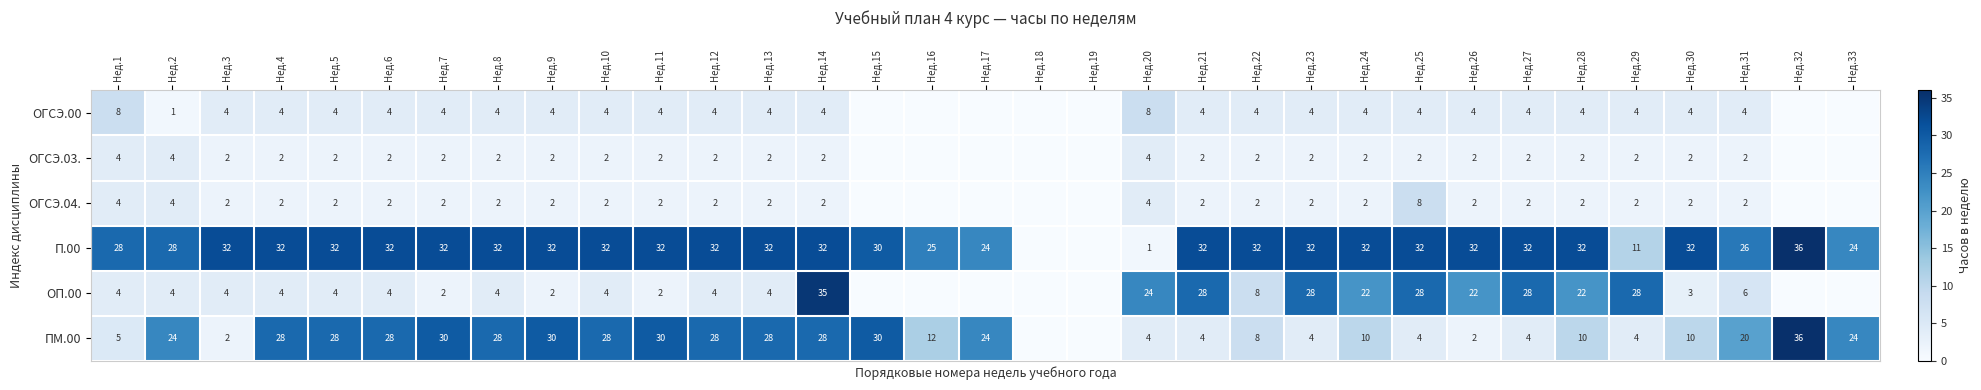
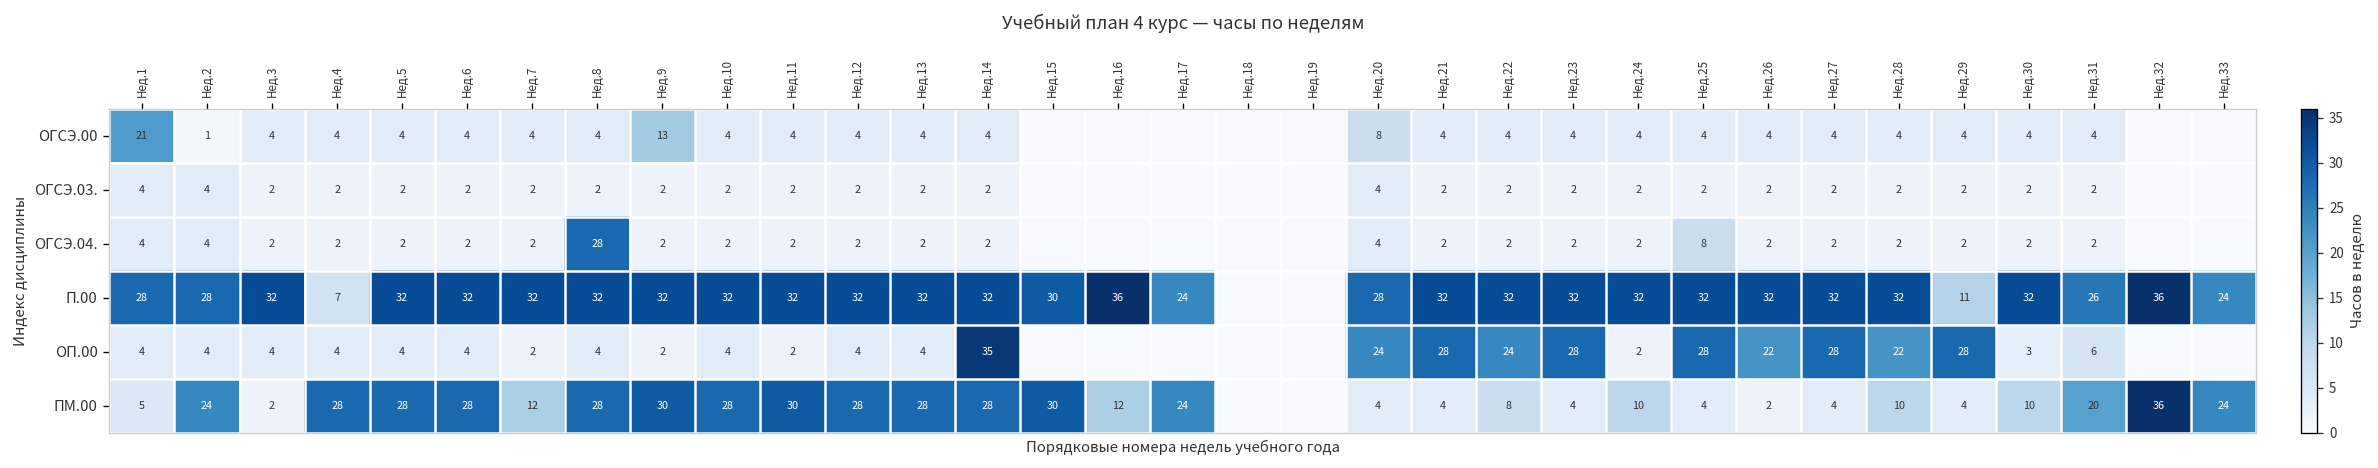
  {
    "ОГСЭ.00": {
-     "Нед.1": 8,
+     "Нед.1": 21,
      "Нед.2": 1,
      "Нед.3": 4,
      "Нед.4": 4,
      "Нед.5": 4,
      "Нед.6": 4,
      "Нед.7": 4,
      "Нед.8": 4,
-     "Нед.9": 4,
+     "Нед.9": 13,
      "Нед.10": 4,
      "Нед.11": 4,
      "Нед.12": 4,
      "Нед.13": 4,
      "Нед.14": 4,
      "Нед.20": 8,
      "Нед.21": 4,
      "Нед.22": 4,
      "Нед.23": 4,
      "Нед.24": 4,
      "Нед.25": 4,
      "Нед.26": 4,
      "Нед.27": 4,
      "Нед.28": 4,
      "Нед.29": 4,
      "Нед.30": 4,
      "Нед.31": 4
    },
    "ОГСЭ.03.": {
      "Нед.1": 4,
      "Нед.2": 4,
      "Нед.3": 2,
      "Нед.4": 2,
      "Нед.5": 2,
      "Нед.6": 2,
      "Нед.7": 2,
      "Нед.8": 2,
      "Нед.9": 2,
      "Нед.10": 2,
      "Нед.11": 2,
      "Нед.12": 2,
      "Нед.13": 2,
      "Нед.14": 2,
      "Нед.20": 4,
      "Нед.21": 2,
      "Нед.22": 2,
      "Нед.23": 2,
      "Нед.24": 2,
      "Нед.25": 2,
      "Нед.26": 2,
      "Нед.27": 2,
      "Нед.28": 2,
      "Нед.29": 2,
      "Нед.30": 2,
      "Нед.31": 2
    },
    "ОГСЭ.04.": {
      "Нед.1": 4,
      "Нед.2": 4,
      "Нед.3": 2,
      "Нед.4": 2,
      "Нед.5": 2,
      "Нед.6": 2,
      "Нед.7": 2,
-     "Нед.8": 2,
+     "Нед.8": 28,
      "Нед.9": 2,
      "Нед.10": 2,
      "Нед.11": 2,
      "Нед.12": 2,
      "Нед.13": 2,
      "Нед.14": 2,
      "Нед.20": 4,
      "Нед.21": 2,
      "Нед.22": 2,
      "Нед.23": 2,
      "Нед.24": 2,
      "Нед.25": 8,
      "Нед.26": 2,
      "Нед.27": 2,
      "Нед.28": 2,
      "Нед.29": 2,
      "Нед.30": 2,
      "Нед.31": 2
    },
    "П.00": {
      "Нед.1": 28,
      "Нед.2": 28,
      "Нед.3": 32,
-     "Нед.4": 32,
+     "Нед.4": 7,
      "Нед.5": 32,
      "Нед.6": 32,
      "Нед.7": 32,
      "Нед.8": 32,
      "Нед.9": 32,
      "Нед.10": 32,
      "Нед.11": 32,
      "Нед.12": 32,
      "Нед.13": 32,
      "Нед.14": 32,
      "Нед.15": 30,
-     "Нед.16": 25,
+     "Нед.16": 36,
      "Нед.17": 24,
-     "Нед.20": 1,
+     "Нед.20": 28,
      "Нед.21": 32,
      "Нед.22": 32,
      "Нед.23": 32,
      "Нед.24": 32,
      "Нед.25": 32,
      "Нед.26": 32,
      "Нед.27": 32,
      "Нед.28": 32,
      "Нед.29": 11,
      "Нед.30": 32,
      "Нед.31": 26,
      "Нед.32": 36,
      "Нед.33": 24
    },
    "ОП.00": {
      "Нед.1": 4,
      "Нед.2": 4,
      "Нед.3": 4,
      "Нед.4": 4,
      "Нед.5": 4,
      "Нед.6": 4,
      "Нед.7": 2,
      "Нед.8": 4,
      "Нед.9": 2,
      "Нед.10": 4,
      "Нед.11": 2,
      "Нед.12": 4,
      "Нед.13": 4,
      "Нед.14": 35,
      "Нед.20": 24,
      "Нед.21": 28,
-     "Нед.22": 8,
+     "Нед.22": 24,
      "Нед.23": 28,
-     "Нед.24": 22,
+     "Нед.24": 2,
      "Нед.25": 28,
      "Нед.26": 22,
      "Нед.27": 28,
      "Нед.28": 22,
      "Нед.29": 28,
      "Нед.30": 3,
      "Нед.31": 6
    },
    "ПМ.00": {
      "Нед.1": 5,
      "Нед.2": 24,
      "Нед.3": 2,
      "Нед.4": 28,
      "Нед.5": 28,
      "Нед.6": 28,
-     "Нед.7": 30,
+     "Нед.7": 12,
      "Нед.8": 28,
      "Нед.9": 30,
      "Нед.10": 28,
      "Нед.11": 30,
      "Нед.12": 28,
      "Нед.13": 28,
      "Нед.14": 28,
      "Нед.15": 30,
      "Нед.16": 12,
      "Нед.17": 24,
      "Нед.20": 4,
      "Нед.21": 4,
      "Нед.22": 8,
      "Нед.23": 4,
      "Нед.24": 10,
      "Нед.25": 4,
      "Нед.26": 2,
      "Нед.27": 4,
      "Нед.28": 10,
      "Нед.29": 4,
      "Нед.30": 10,
      "Нед.31": 20,
      "Нед.32": 36,
      "Нед.33": 24
    }
  }
